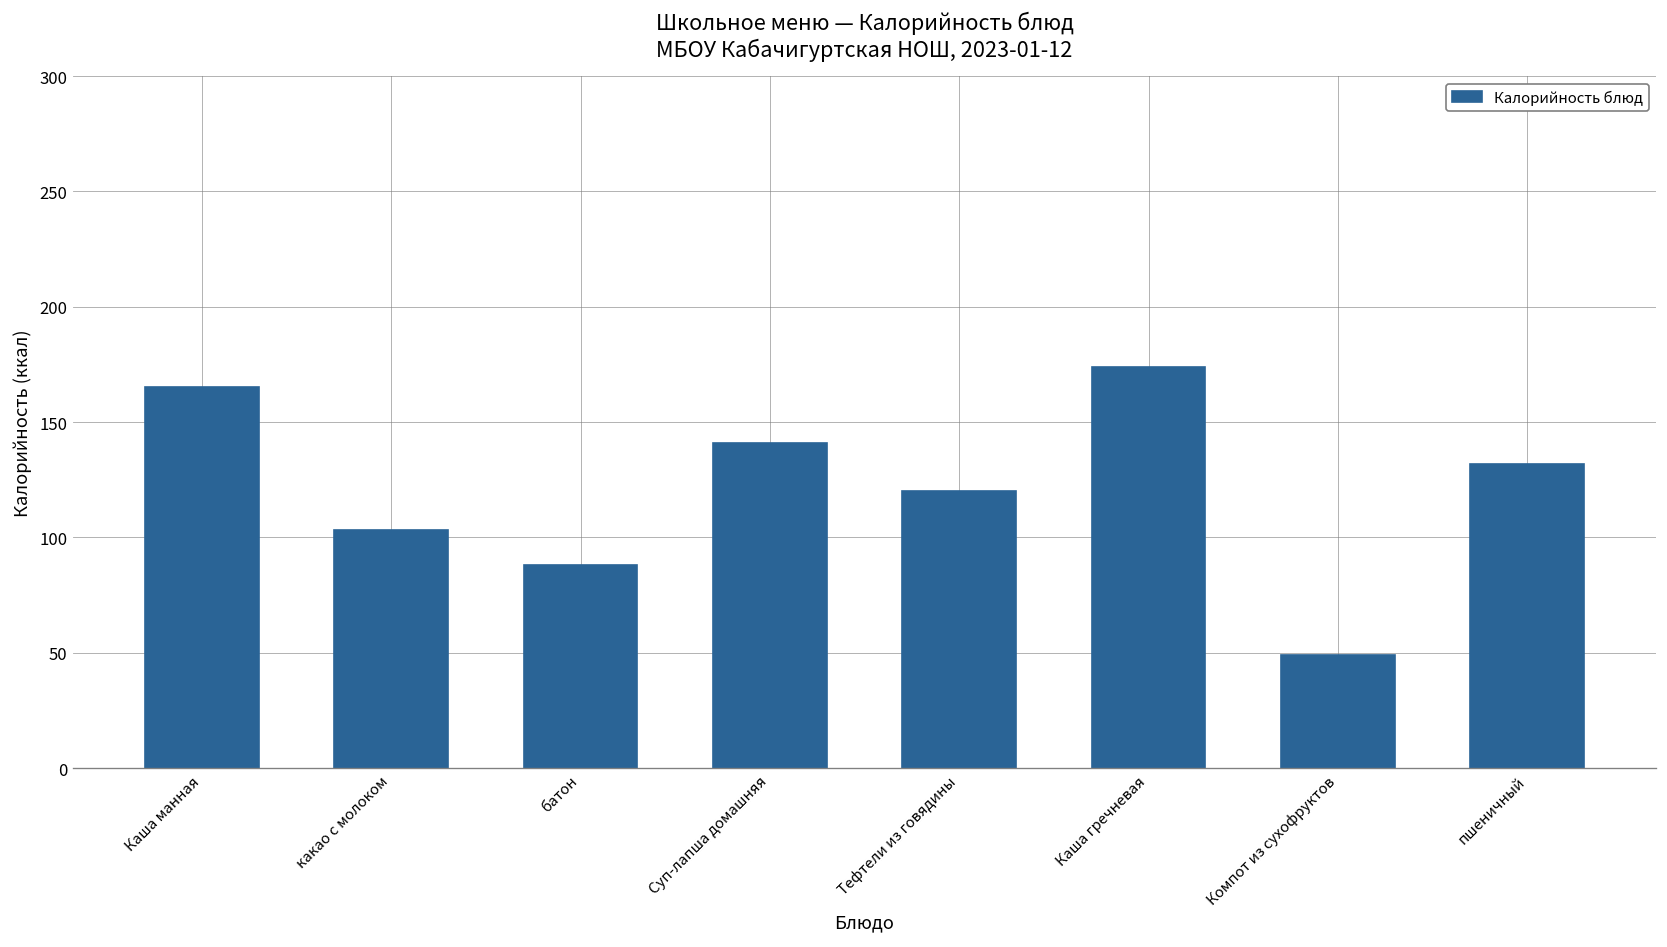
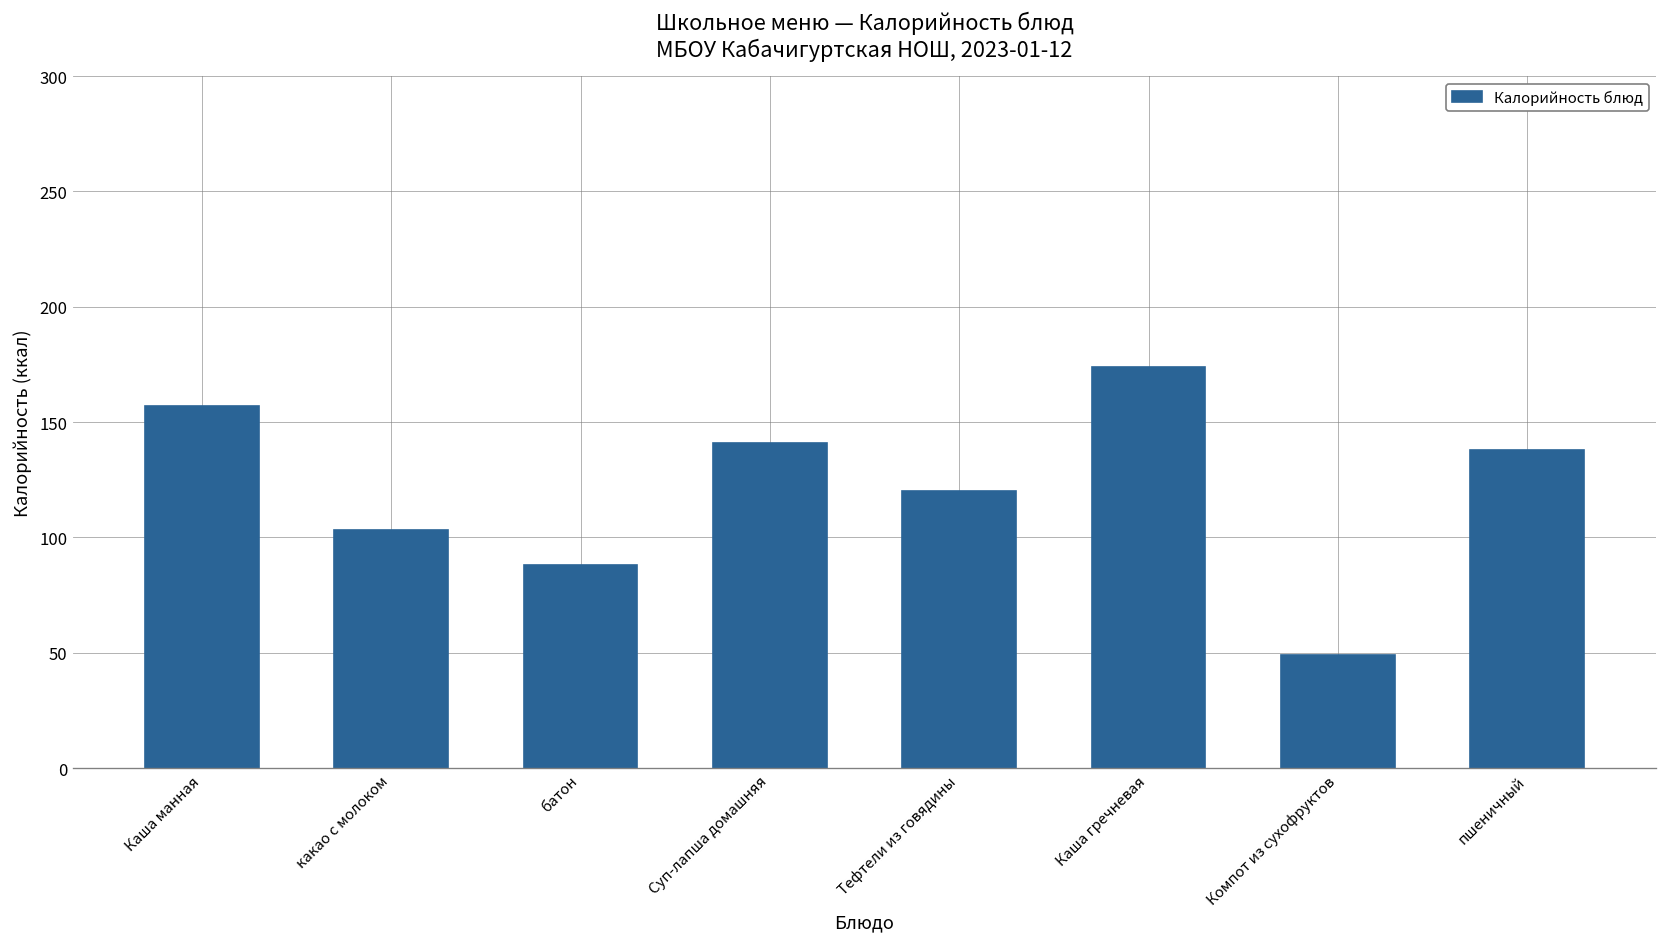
  {
-   "Каша манная": 165,
+   "Каша манная": 157,
    "какао с молоком": 103,
    "батон": 88,
    "Суп-лапша домашняя": 141,
    "Тефтели из говядины": 120,
    "Каша гречневая": 174,
    "Компот из сухофруктов": 49,
-   "пшеничный": 132
+   "пшеничный": 138
  }
